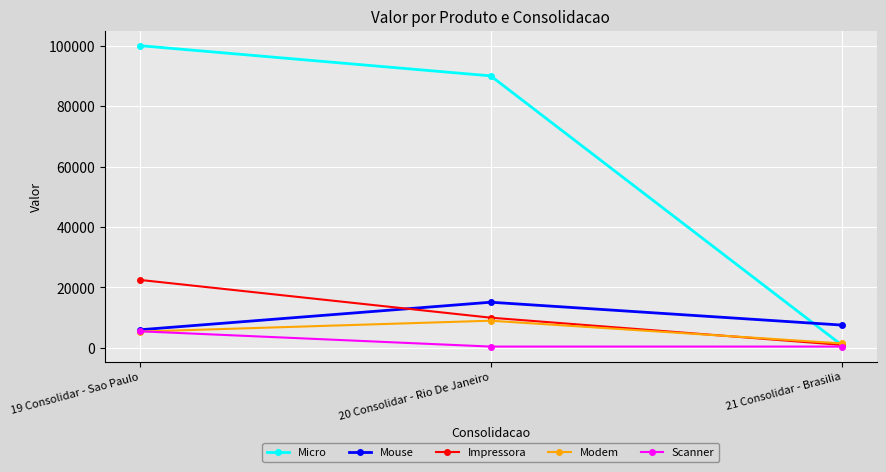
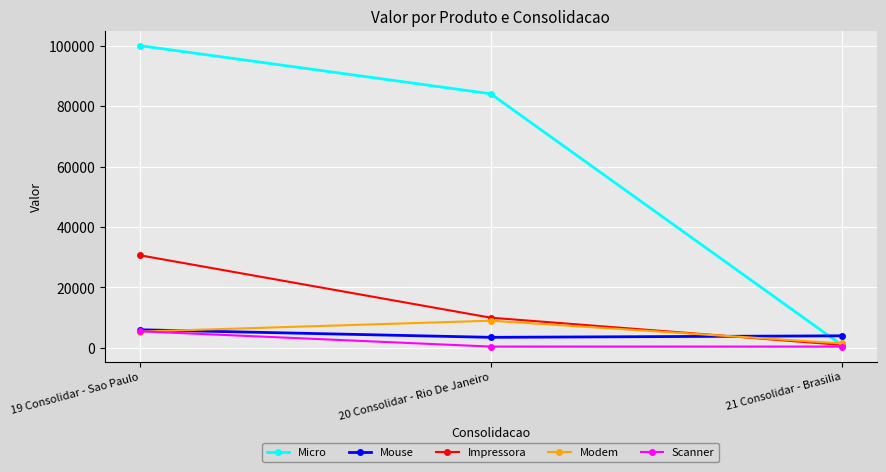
  {
    "Micro": {
      "19 Consolidar - Sao Paulo": 100000,
-     "20 Consolidar - Rio De Janeiro": 90000
+     "20 Consolidar - Rio De Janeiro": 84000
    },
    "Mouse": {
-     "20 Consolidar - Rio De Janeiro": 15000,
-     "21 Consolidar - Brasilia": 8000
+     "20 Consolidar - Rio De Janeiro": 4000,
+     "21 Consolidar - Brasilia": 4000
    },
    "Impressora": {
-     "19 Consolidar - Sao Paulo": 23000,
+     "19 Consolidar - Sao Paulo": 31000,
      "20 Consolidar - Rio De Janeiro": 10000
    },
    "Modem": {
      "20 Consolidar - Rio De Janeiro": 9000
    },
    "Scanner": {
      "20 Consolidar - Rio De Janeiro": 0
    }
  }
